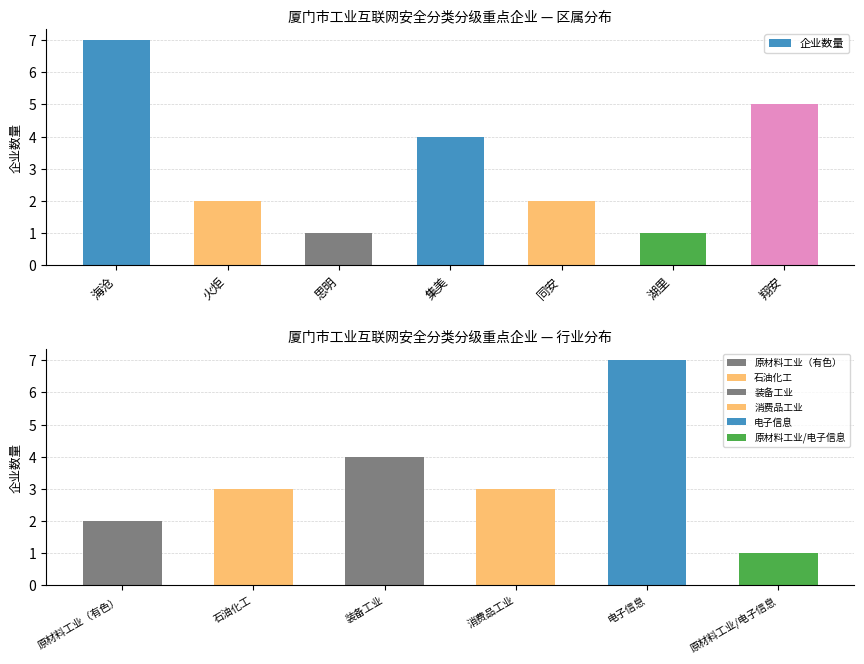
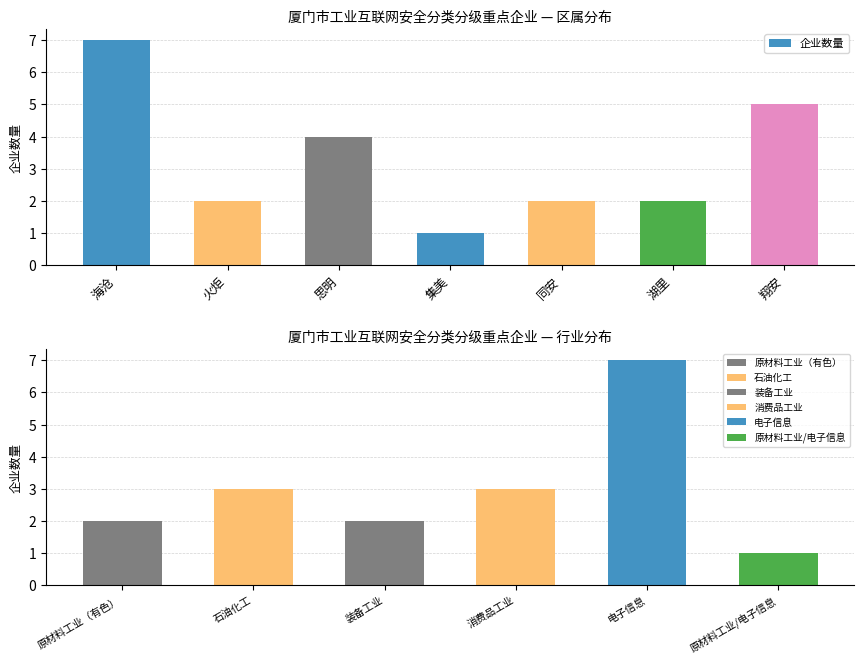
  {
    "厦门市工业互联网安全分类分级重点企业 — 区属分布": {
      "海沧": 7,
      "火炬": 2,
-     "思明": 1,
-     "集美": 4,
+     "思明": 4,
+     "集美": 1,
      "同安": 2,
-     "湖里": 1,
+     "湖里": 2,
      "翔安": 5
    },
    "厦门市工业互联网安全分类分级重点企业 — 行业分布": {
      "原材料工业（有色）": 2,
      "石油化工": 3,
-     "装备工业": 4,
+     "装备工业": 2,
      "消费品工业": 3,
      "电子信息": 7,
      "原材料工业/电子信息": 1
    }
  }
